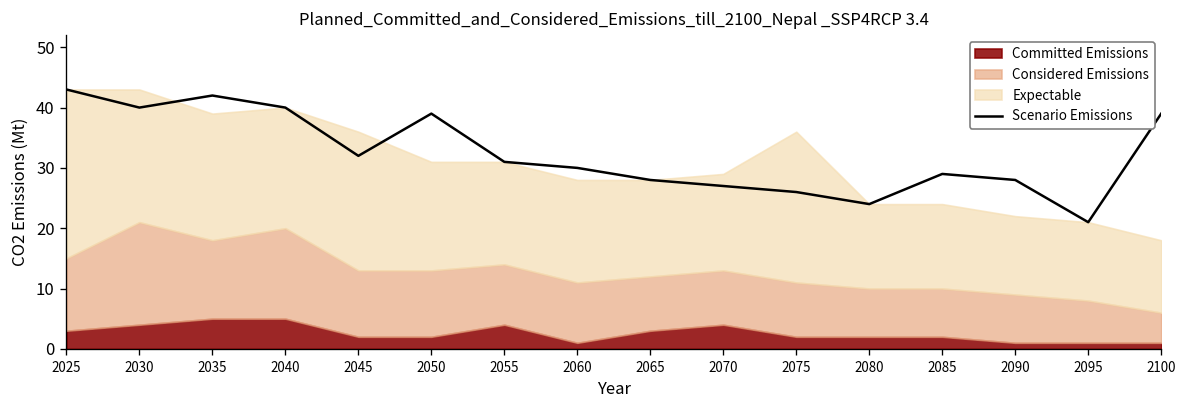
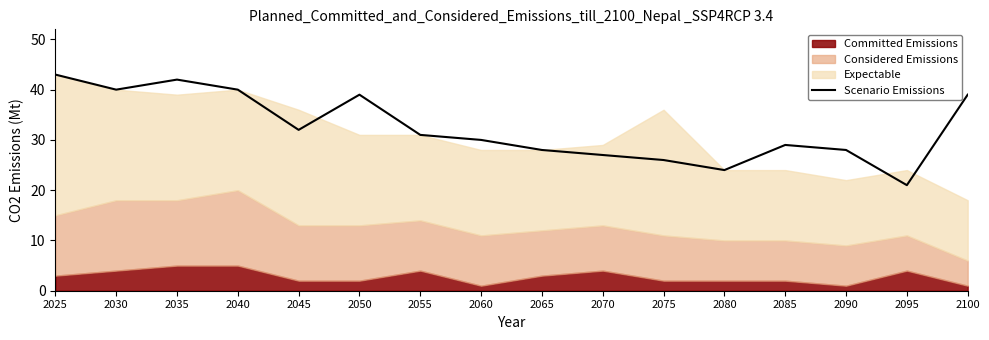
  {
    "Committed Emissions": {
      "2025": 3,
      "2030": 4,
      "2035": 5,
      "2040": 5,
      "2045": 2,
      "2050": 2,
      "2055": 4,
      "2060": 1,
      "2065": 3,
      "2070": 4,
      "2075": 2,
      "2080": 2,
      "2085": 2,
      "2090": 1,
-     "2095": 1,
+     "2095": 4,
      "2100": 1
    },
    "Scenario Emissions": {
      "2035": 42,
      "2045": 32,
      "2050": 39,
      "2060": 30,
      "2070": 27,
      "2075": 26,
      "2085": 29,
      "2090": 28,
      "2100": 39
    },
    "Considered Emissions": {
-     "2030": 17
+     "2030": 14
    },
    "Expectable": {
      "2035": 21,
      "2045": 23,
      "2050": 18,
      "2060": 17,
      "2070": 16,
      "2075": 25,
      "2085": 14,
      "2090": 13,
      "2100": 12
    }
  }
